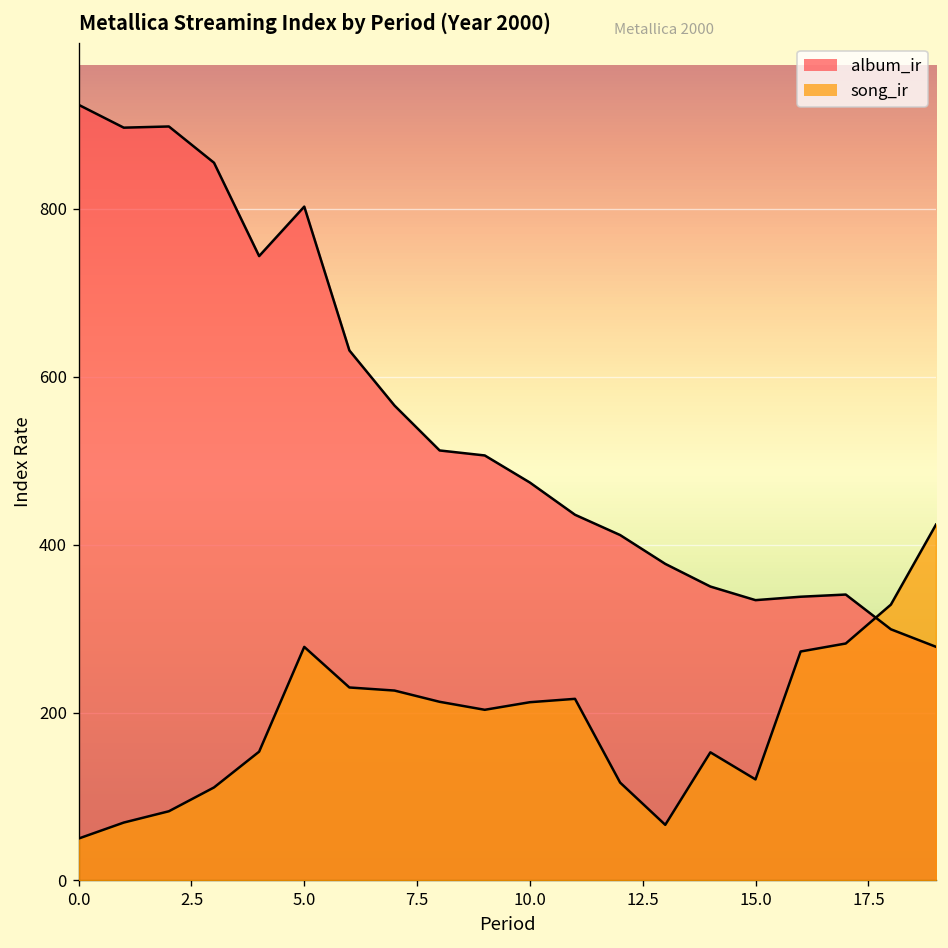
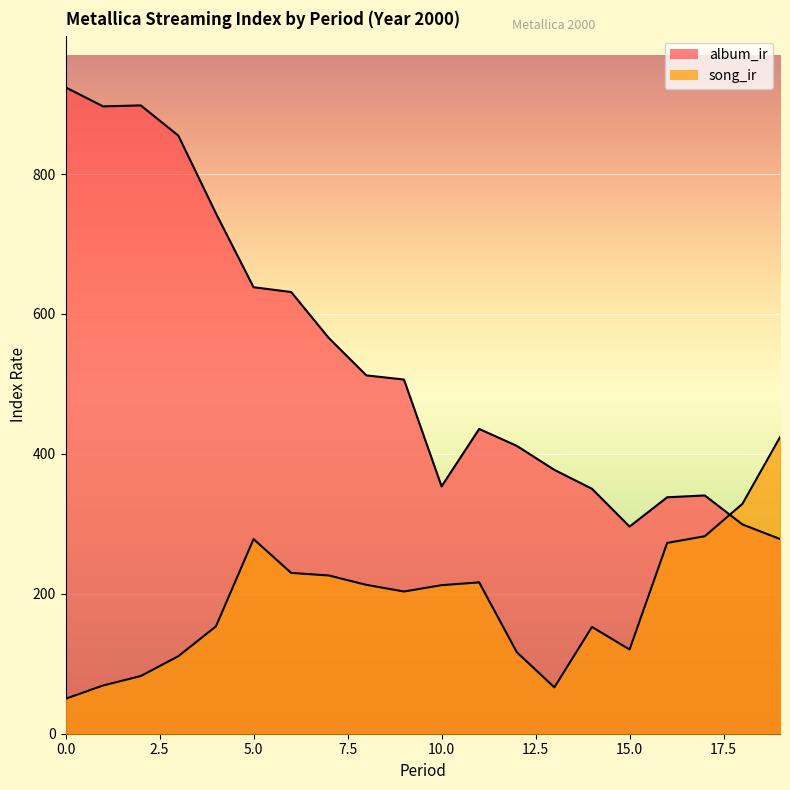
  {
    "album_ir": {
      "0.0": 920,
-     "5.0": 800,
-     "10.0": 470,
-     "15.0": 330
+     "5.0": 640,
+     "10.0": 350,
+     "15.0": 300
    },
    "song_ir": {
      "0.0": 50,
      "5.0": 280,
      "10.0": 210,
      "15.0": 120
    }
  }
